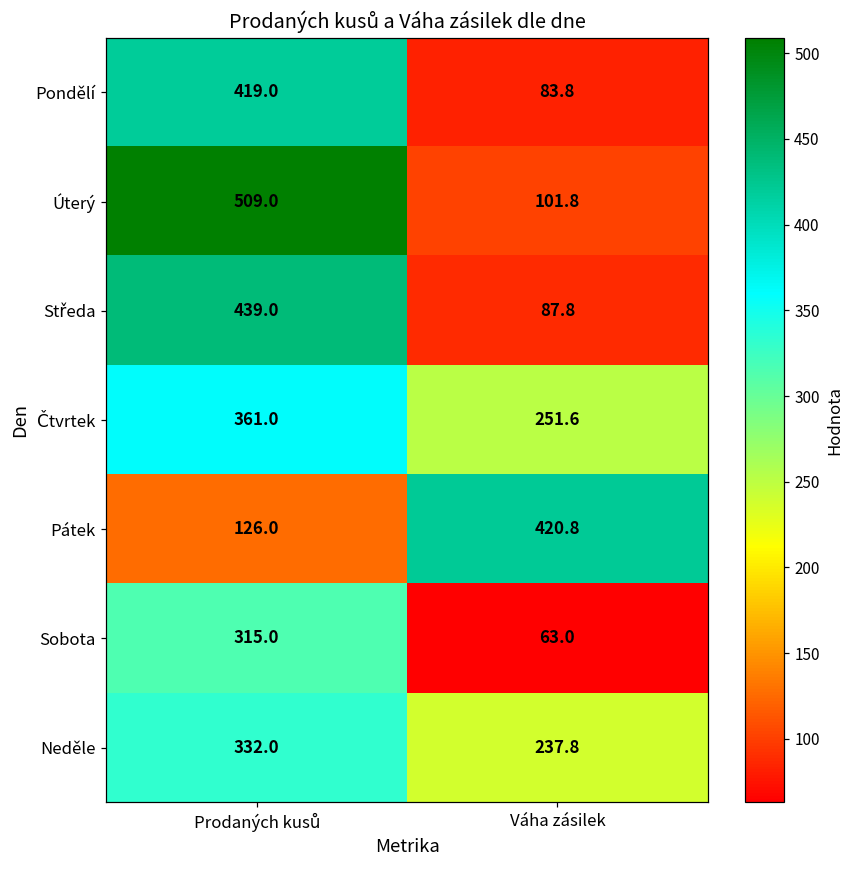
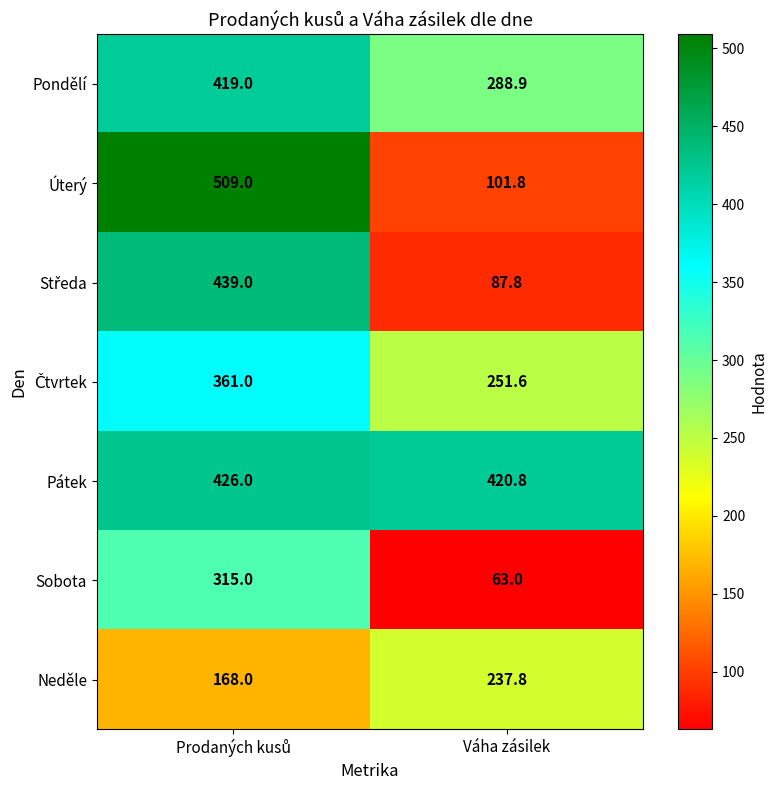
  {
    "Pondělí": {
      "Prodaných kusů": 419.0,
-     "Váha zásilek": 83.8
+     "Váha zásilek": 288.9
    },
    "Úterý": {
      "Prodaných kusů": 509.0,
      "Váha zásilek": 101.8
    },
    "Středa": {
      "Prodaných kusů": 439.0,
      "Váha zásilek": 87.8
    },
    "Čtvrtek": {
      "Prodaných kusů": 361.0,
      "Váha zásilek": 251.6
    },
    "Pátek": {
-     "Prodaných kusů": 126.0,
+     "Prodaných kusů": 426.0,
      "Váha zásilek": 420.8
    },
    "Sobota": {
      "Prodaných kusů": 315.0,
      "Váha zásilek": 63.0
    },
    "Neděle": {
-     "Prodaných kusů": 332.0,
+     "Prodaných kusů": 168.0,
      "Váha zásilek": 237.8
    }
  }
